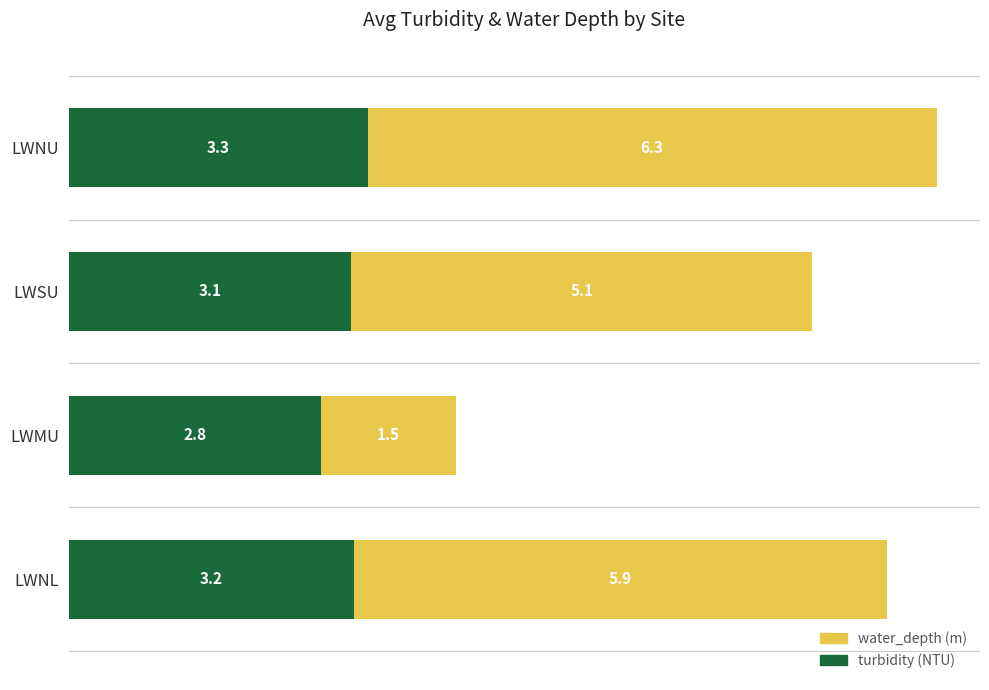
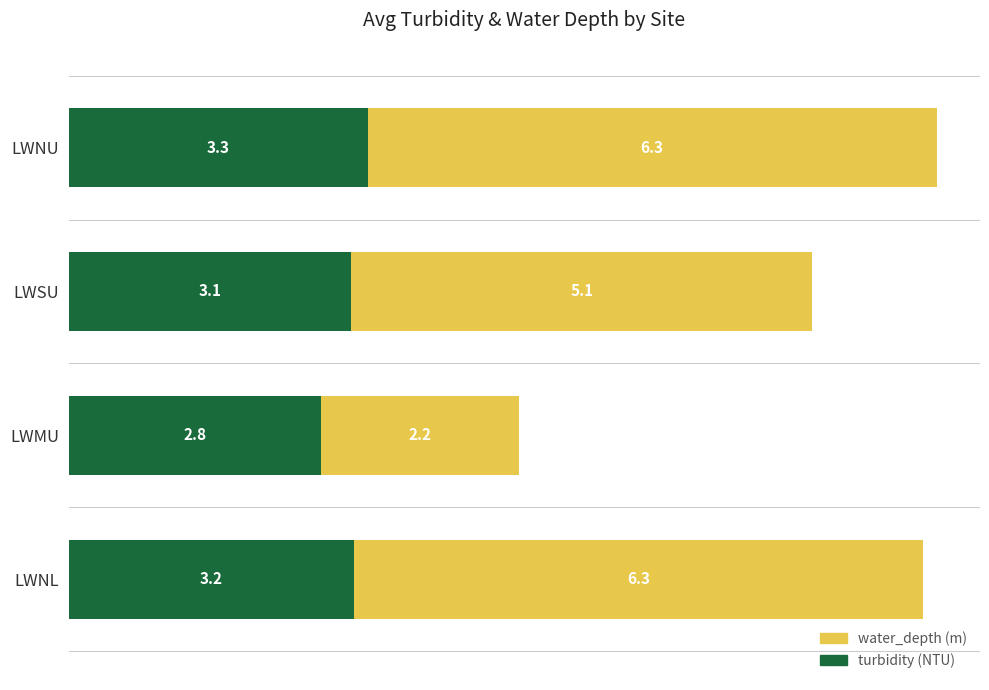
  {
    "turbidity (NTU)": {
      "LWNU": 3.3,
      "LWSU": 3.1,
      "LWMU": 2.8,
      "LWNL": 3.2
    },
    "water_depth (m)": {
      "LWNU": 6.3,
      "LWSU": 5.1,
-     "LWMU": 1.5,
-     "LWNL": 5.9
+     "LWMU": 2.2,
+     "LWNL": 6.3
    }
  }
